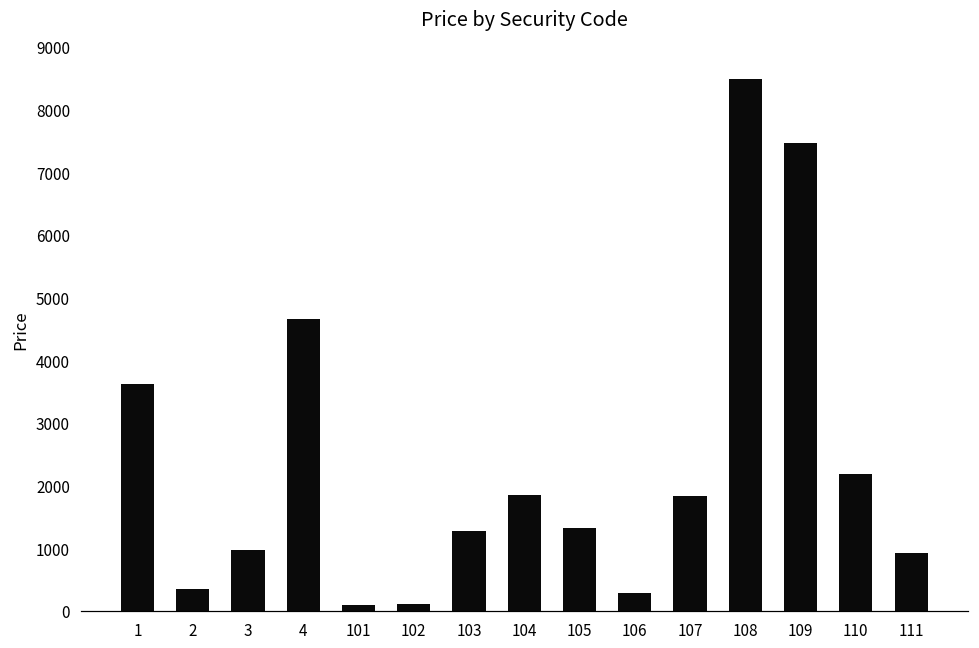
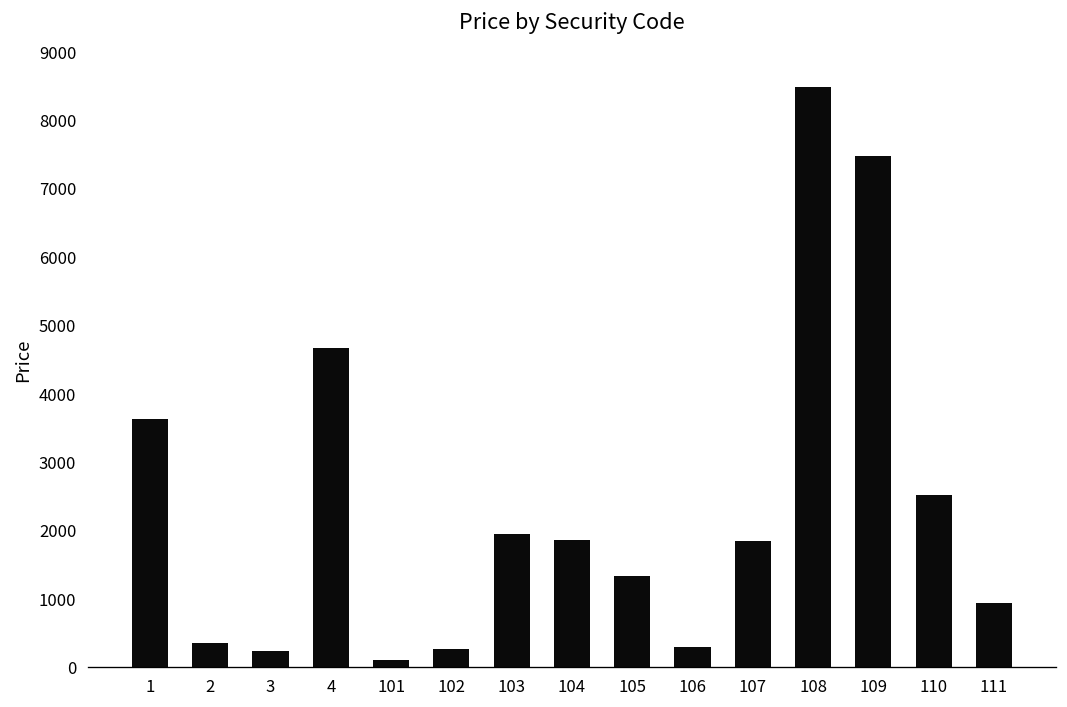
  {
    "1": 3600,
    "2": 300,
-   "3": 1000,
+   "3": 200,
    "4": 4700,
    "101": 100,
-   "102": 100,
-   "103": 1300,
+   "102": 300,
+   "103": 1900,
    "104": 1900,
    "105": 1300,
    "106": 300,
    "107": 1800,
    "108": 8500,
    "109": 7500,
-   "110": 2200,
+   "110": 2500,
    "111": 900
  }
